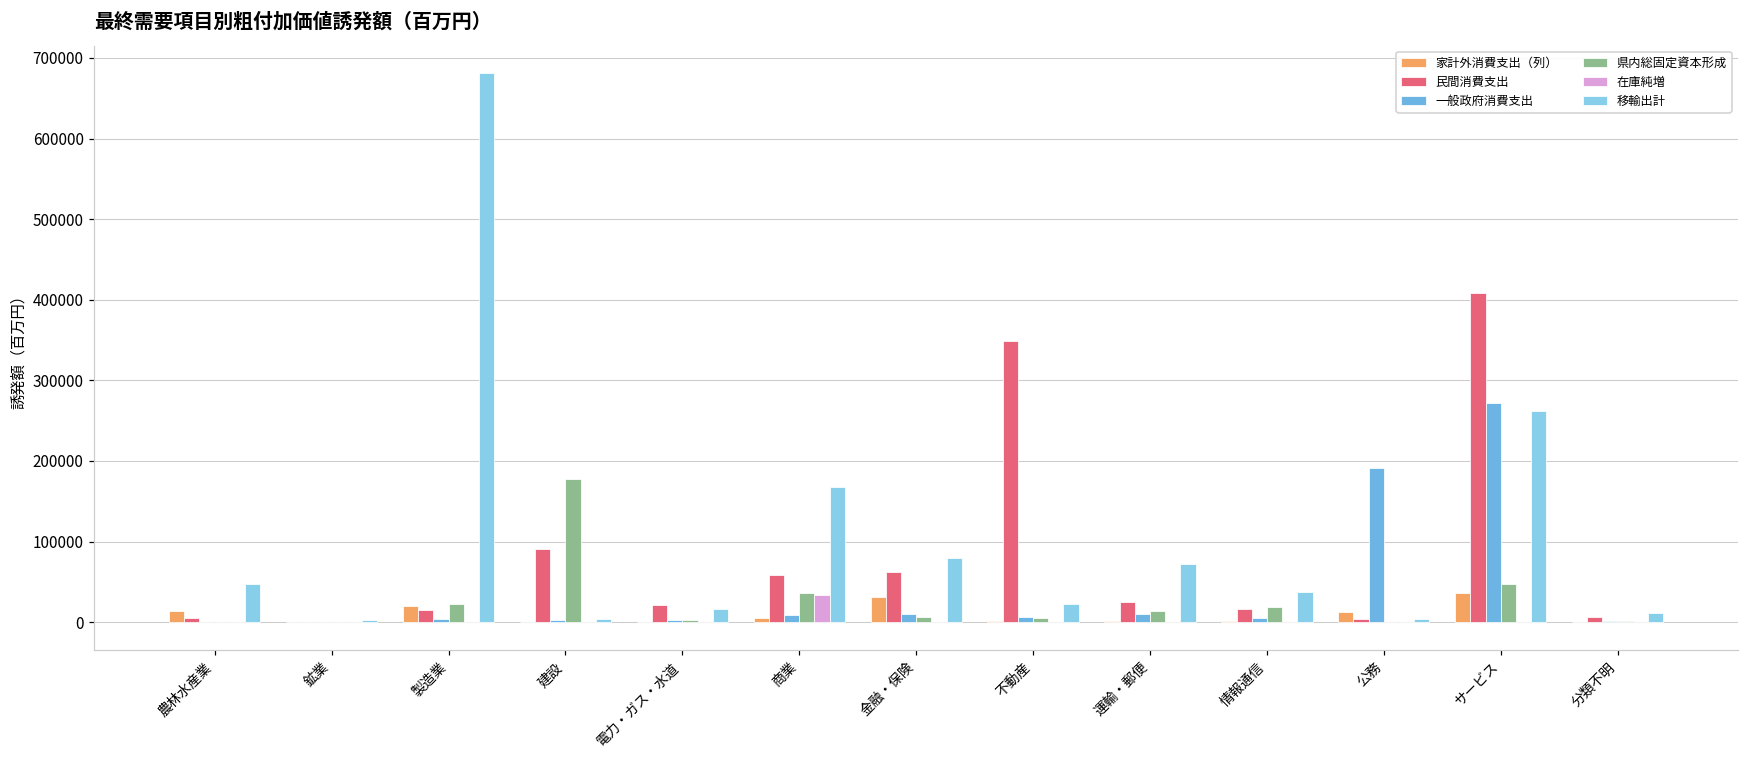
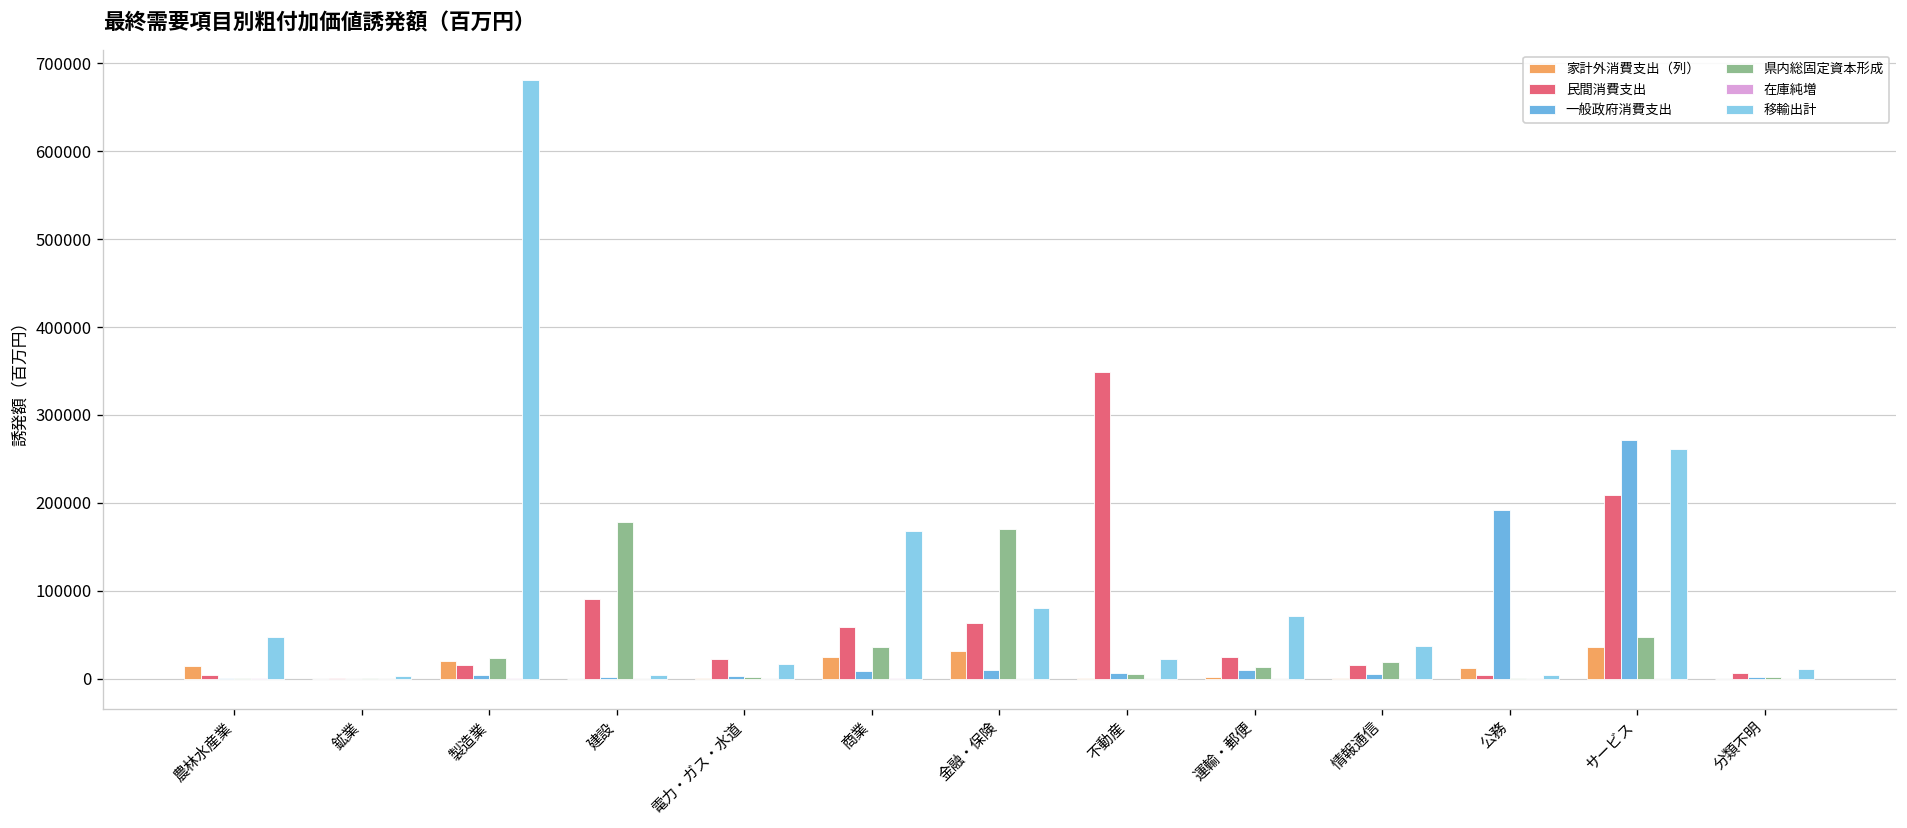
  {
    "家計外消費支出（列）": {
      "農林水産業": 10000,
      "製造業": 20000,
-     "商業": 0,
+     "商業": 20000,
      "金融・保険": 30000,
      "公務": 10000,
      "サービス": 40000
    },
    "民間消費支出": {
      "農林水産業": 0,
      "製造業": 20000,
      "建設": 90000,
      "電力・ガス・水道": 20000,
      "商業": 60000,
      "金融・保険": 60000,
      "不動産": 350000,
      "運輸・郵便": 30000,
      "情報通信": 20000,
      "公務": 0,
-     "サービス": 410000,
+     "サービス": 210000,
      "分類不明": 10000
    },
    "県内総固定資本形成": {
      "製造業": 20000,
      "建設": 180000,
      "商業": 40000,
-     "金融・保険": 10000,
+     "金融・保険": 170000,
      "不動産": 10000,
      "運輸・郵便": 10000,
      "情報通信": 20000,
      "サービス": 50000
    },
    "在庫純増": {
-     "商業": 30000
+     "商業": 0
    }
  }
